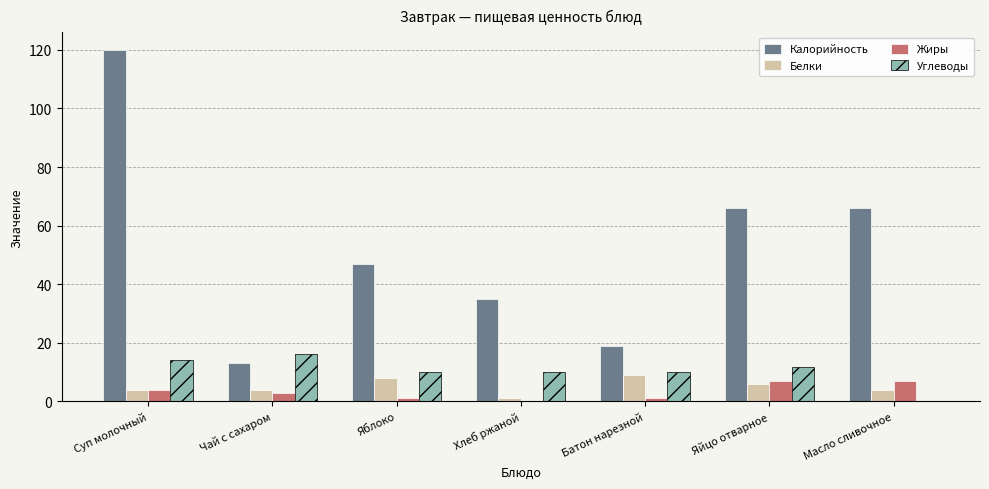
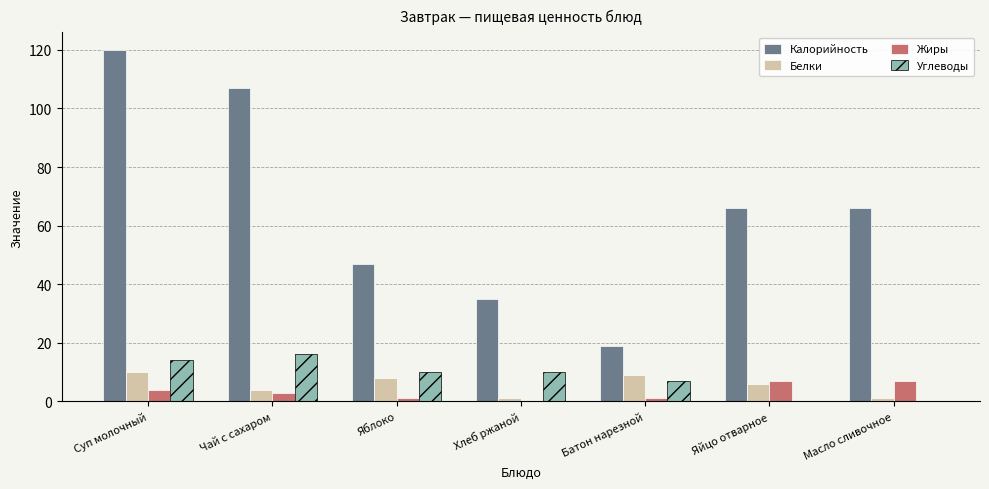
  {
    "Калорийность": {
      "Суп молочный": 120,
-     "Чай с сахаром": 13,
+     "Чай с сахаром": 107,
      "Яблоко": 47,
      "Хлеб ржаной": 35,
      "Батон нарезной": 19,
      "Яйцо отварное": 66,
      "Масло сливочное": 66
    },
    "Белки": {
-     "Суп молочный": 4,
+     "Суп молочный": 10,
      "Чай с сахаром": 4,
      "Яблоко": 8,
      "Хлеб ржаной": 1,
      "Батон нарезной": 9,
      "Яйцо отварное": 6,
-     "Масло сливочное": 4
+     "Масло сливочное": 1
    },
    "Жиры": {
      "Суп молочный": 4,
      "Чай с сахаром": 3,
      "Яблоко": 1,
      "Хлеб ржаной": 0,
      "Батон нарезной": 1,
      "Яйцо отварное": 7,
      "Масло сливочное": 7
    },
    "Углеводы": {
      "Суп молочный": 14,
      "Чай с сахаром": 16,
      "Яблоко": 10,
      "Хлеб ржаной": 10,
-     "Батон нарезной": 10,
-     "Яйцо отварное": 12
+     "Батон нарезной": 7,
+     "Яйцо отварное": 0
    }
  }
